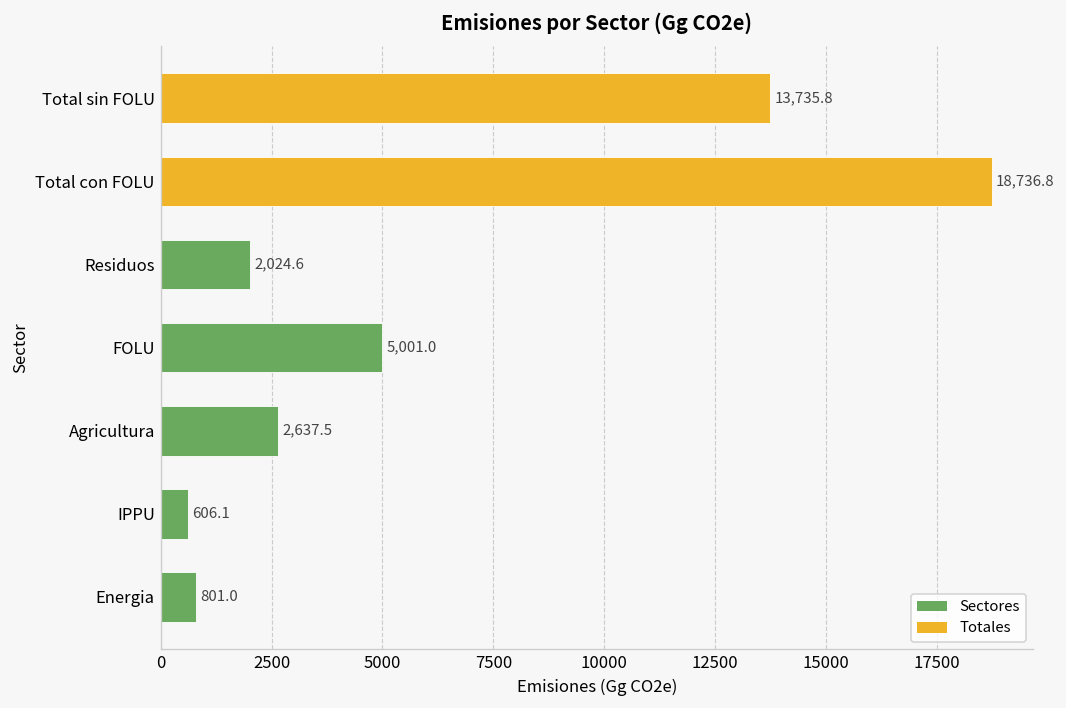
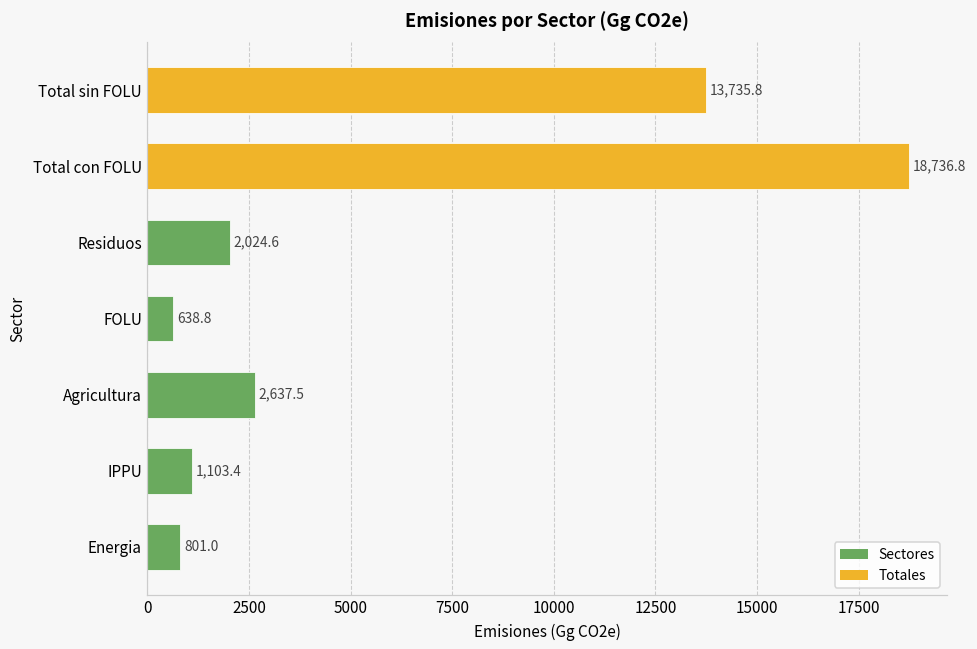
  {
    "Total sin FOLU": "13,735.8",
    "Total con FOLU": "18,736.8",
    "Residuos": "2,024.6",
-   "FOLU": "5,001.0",
+   "FOLU": "638.8",
    "Agricultura": "2,637.5",
-   "IPPU": "606.1",
+   "IPPU": "1,103.4",
    "Energia": "801.0"
  }
